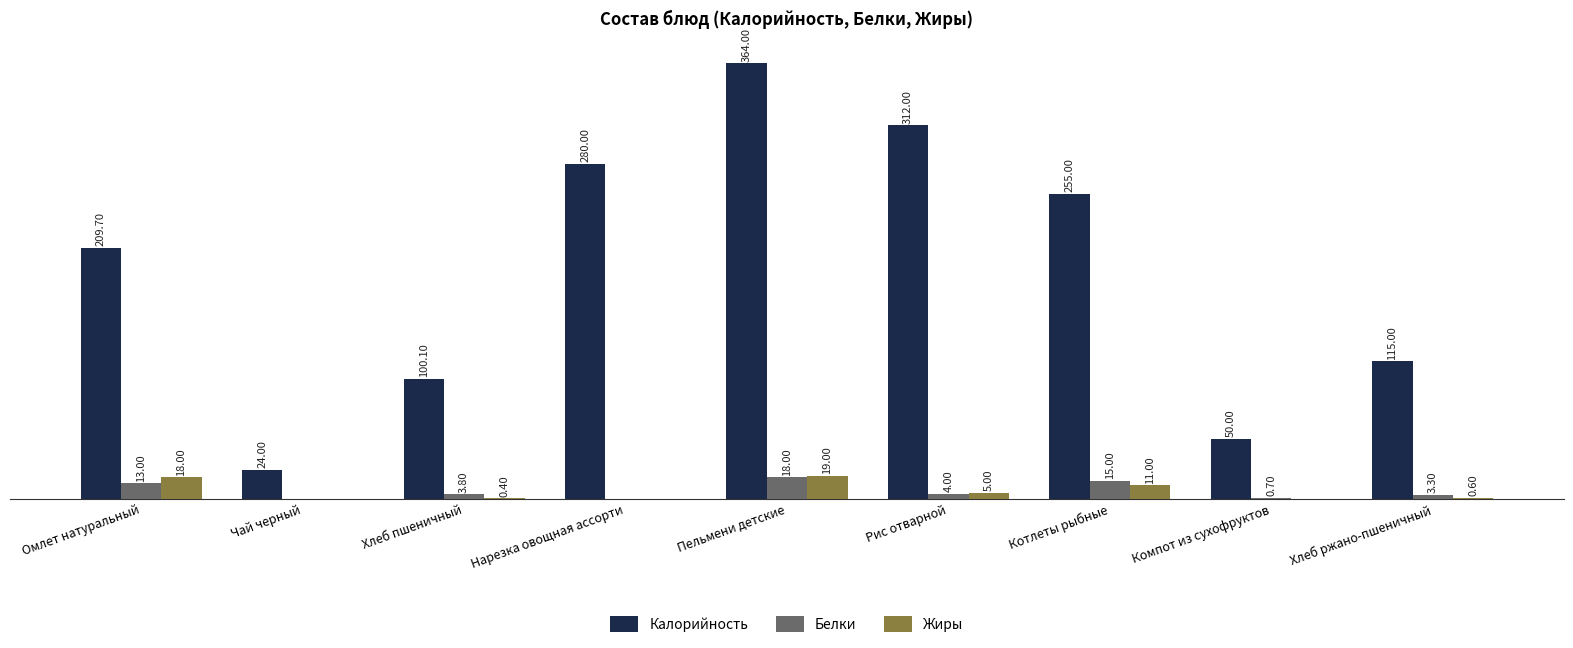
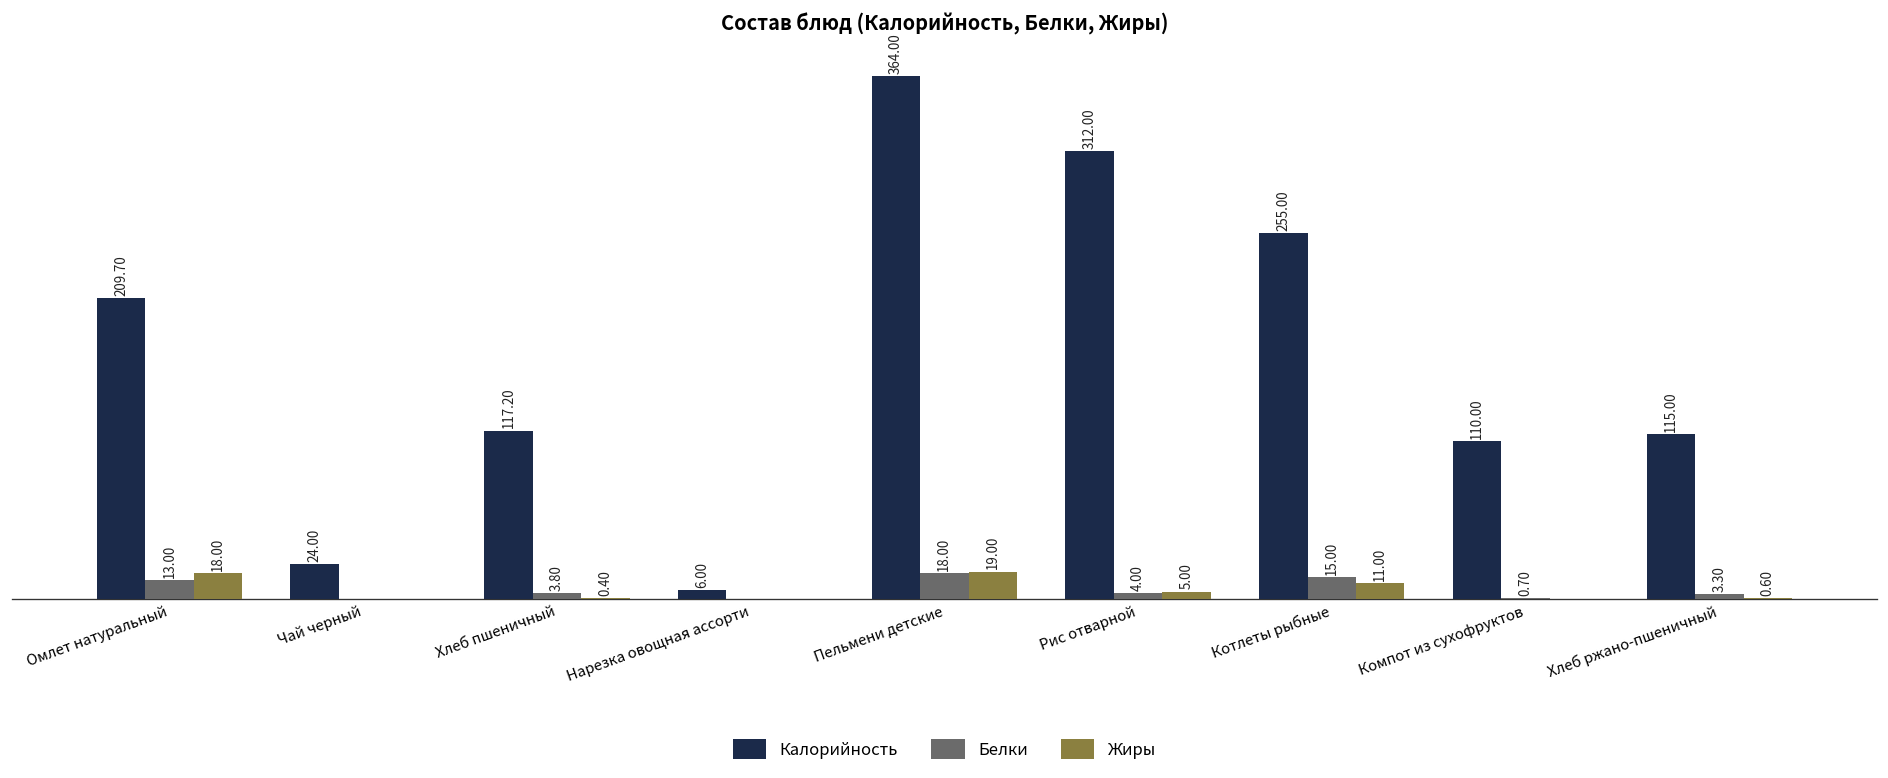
  {
    "Калорийность": {
      "Омлет натуральный": 209.70,
      "Чай черный": 24.00,
-     "Хлеб пшеничный": 100.10,
-     "Нарезка овощная ассорти": 280.00,
+     "Хлеб пшеничный": 117.20,
+     "Нарезка овощная ассорти": 6.00,
      "Пельмени детские": 364.00,
      "Рис отварной": 312.00,
      "Котлеты рыбные": 255.00,
-     "Компот из сухофруктов": 50.00,
+     "Компот из сухофруктов": 110.00,
      "Хлеб ржано-пшеничный": 115.00
    }
  }
